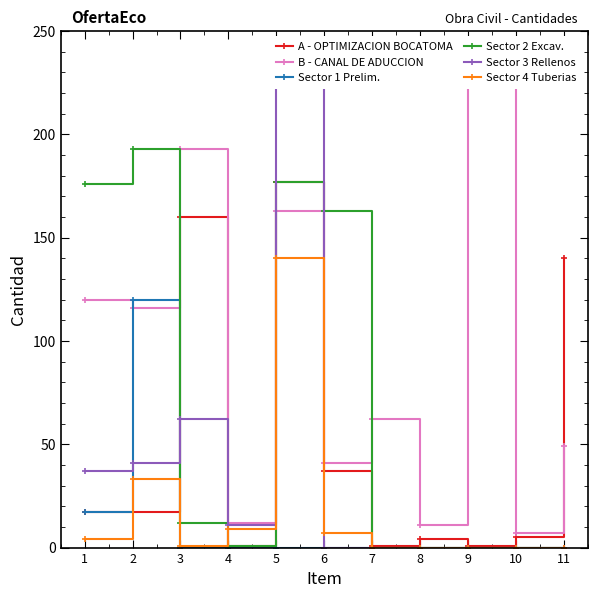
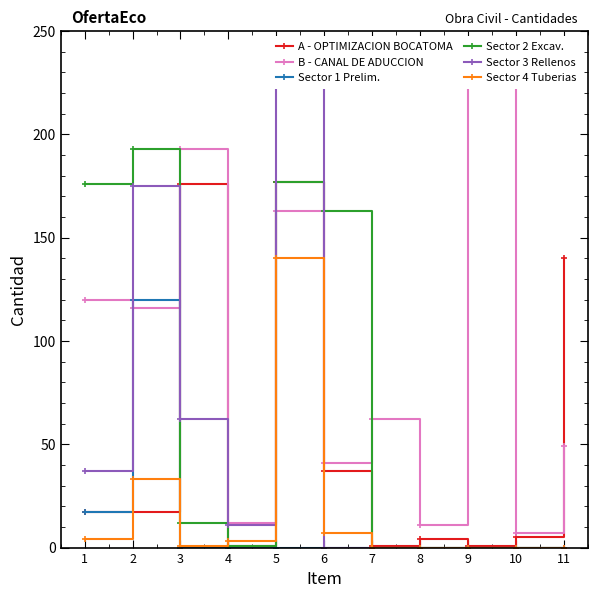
  {
    "A - OPTIMIZACION BOCATOMA": {
      "2": 17,
-     "3": 160,
+     "3": 176,
      "6": 37,
      "8": 4,
      "10": 5,
      "11": 140
    },
    "B - CANAL DE ADUCCION": {
      "1": 120,
      "2": 116,
      "3": 193,
      "5": 163,
      "6": 41,
      "7": 62,
      "8": 11,
      "10": 7,
      "11": 49
    },
    "Sector 1 Prelim.": {
      "2": 120,
      "5": 0
    },
    "Sector 2 Excav.": {
      "1": 176,
      "2": 193,
      "3": 12,
      "6": 163
    },
    "Sector 3 Rellenos": {
      "1": 37,
-     "2": 41,
+     "2": 175,
      "3": 62
    },
    "Sector 4 Tuberias": {
      "1": 4,
      "2": 33,
-     "4": 9,
+     "4": 3,
      "5": 140,
      "6": 7
    }
  }
